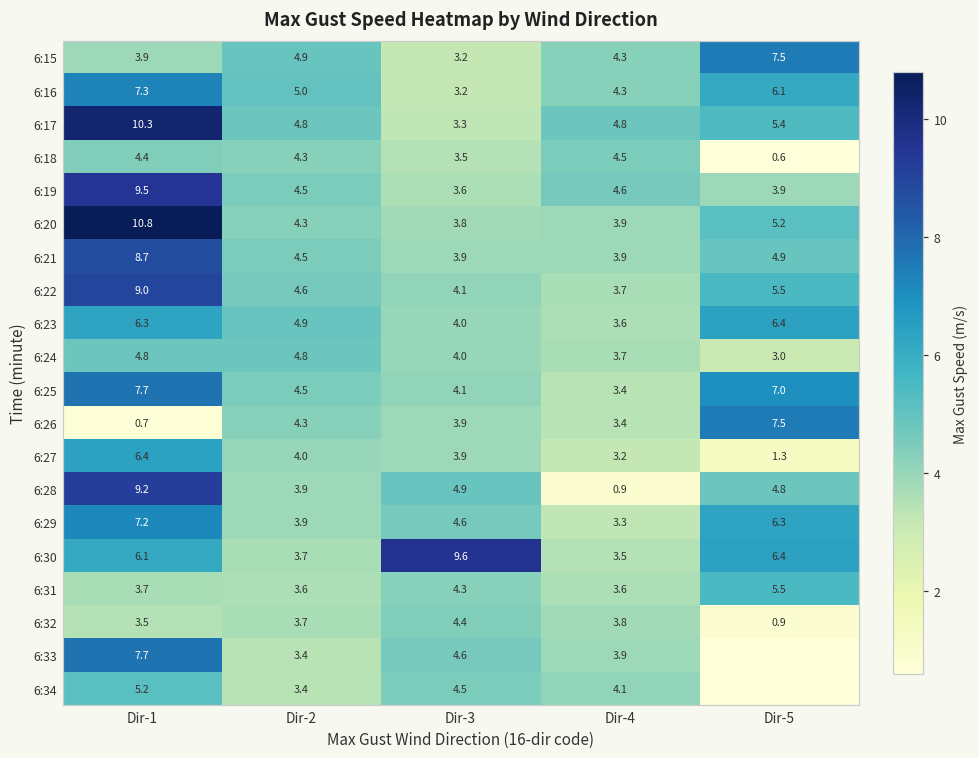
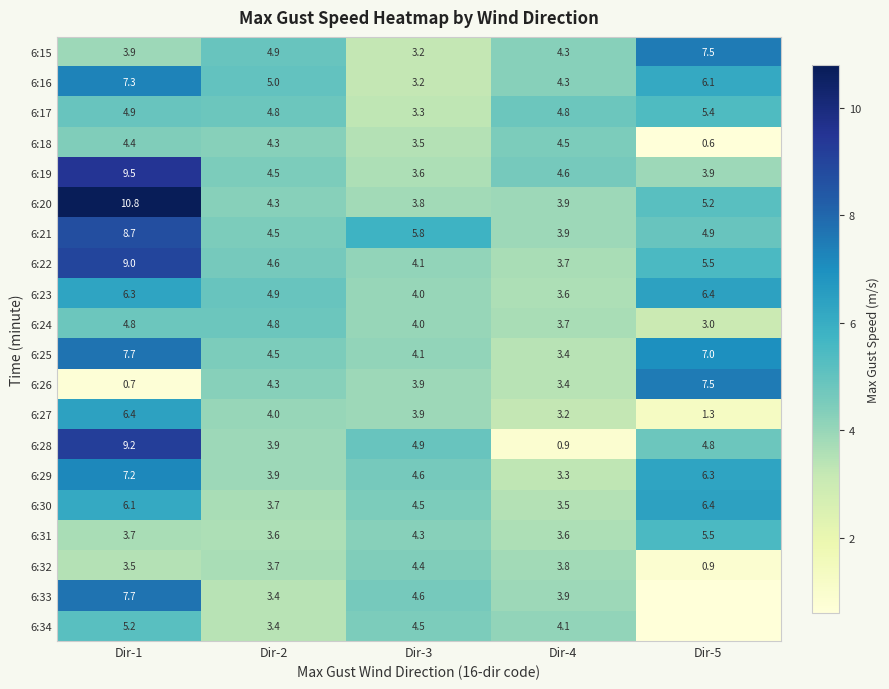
  {
    "6:15": {
      "Dir-1": 3.9,
      "Dir-2": 4.9,
      "Dir-3": 3.2,
      "Dir-4": 4.3,
      "Dir-5": 7.5
    },
    "6:16": {
      "Dir-1": 7.3,
      "Dir-2": 5.0,
      "Dir-3": 3.2,
      "Dir-4": 4.3,
      "Dir-5": 6.1
    },
    "6:17": {
-     "Dir-1": 10.3,
+     "Dir-1": 4.9,
      "Dir-2": 4.8,
      "Dir-3": 3.3,
      "Dir-4": 4.8,
      "Dir-5": 5.4
    },
    "6:18": {
      "Dir-1": 4.4,
      "Dir-2": 4.3,
      "Dir-3": 3.5,
      "Dir-4": 4.5,
      "Dir-5": 0.6
    },
    "6:19": {
      "Dir-1": 9.5,
      "Dir-2": 4.5,
      "Dir-3": 3.6,
      "Dir-4": 4.6,
      "Dir-5": 3.9
    },
    "6:20": {
      "Dir-1": 10.8,
      "Dir-2": 4.3,
      "Dir-3": 3.8,
      "Dir-4": 3.9,
      "Dir-5": 5.2
    },
    "6:21": {
      "Dir-1": 8.7,
      "Dir-2": 4.5,
-     "Dir-3": 3.9,
+     "Dir-3": 5.8,
      "Dir-4": 3.9,
      "Dir-5": 4.9
    },
    "6:22": {
      "Dir-1": 9.0,
      "Dir-2": 4.6,
      "Dir-3": 4.1,
      "Dir-4": 3.7,
      "Dir-5": 5.5
    },
    "6:23": {
      "Dir-1": 6.3,
      "Dir-2": 4.9,
      "Dir-3": 4.0,
      "Dir-4": 3.6,
      "Dir-5": 6.4
    },
    "6:24": {
      "Dir-1": 4.8,
      "Dir-2": 4.8,
      "Dir-3": 4.0,
      "Dir-4": 3.7,
      "Dir-5": 3.0
    },
    "6:25": {
      "Dir-1": 7.7,
      "Dir-2": 4.5,
      "Dir-3": 4.1,
      "Dir-4": 3.4,
      "Dir-5": 7.0
    },
    "6:26": {
      "Dir-1": 0.7,
      "Dir-2": 4.3,
      "Dir-3": 3.9,
      "Dir-4": 3.4,
      "Dir-5": 7.5
    },
    "6:27": {
      "Dir-1": 6.4,
      "Dir-2": 4.0,
      "Dir-3": 3.9,
      "Dir-4": 3.2,
      "Dir-5": 1.3
    },
    "6:28": {
      "Dir-1": 9.2,
      "Dir-2": 3.9,
      "Dir-3": 4.9,
      "Dir-4": 0.9,
      "Dir-5": 4.8
    },
    "6:29": {
      "Dir-1": 7.2,
      "Dir-2": 3.9,
      "Dir-3": 4.6,
      "Dir-4": 3.3,
      "Dir-5": 6.3
    },
    "6:30": {
      "Dir-1": 6.1,
      "Dir-2": 3.7,
-     "Dir-3": 9.6,
+     "Dir-3": 4.5,
      "Dir-4": 3.5,
      "Dir-5": 6.4
    },
    "6:31": {
      "Dir-1": 3.7,
      "Dir-2": 3.6,
      "Dir-3": 4.3,
      "Dir-4": 3.6,
      "Dir-5": 5.5
    },
    "6:32": {
      "Dir-1": 3.5,
      "Dir-2": 3.7,
      "Dir-3": 4.4,
      "Dir-4": 3.8,
      "Dir-5": 0.9
    },
    "6:33": {
      "Dir-1": 7.7,
      "Dir-2": 3.4,
      "Dir-3": 4.6,
      "Dir-4": 3.9
    },
    "6:34": {
      "Dir-1": 5.2,
      "Dir-2": 3.4,
      "Dir-3": 4.5,
      "Dir-4": 4.1
    }
  }
